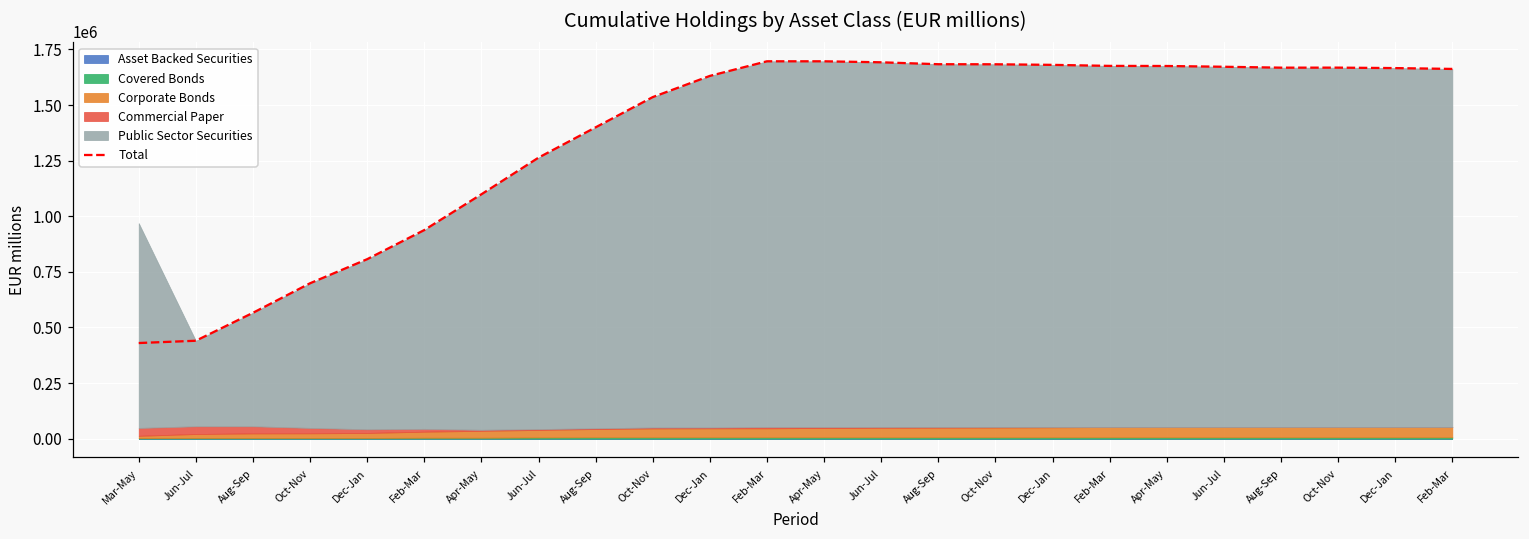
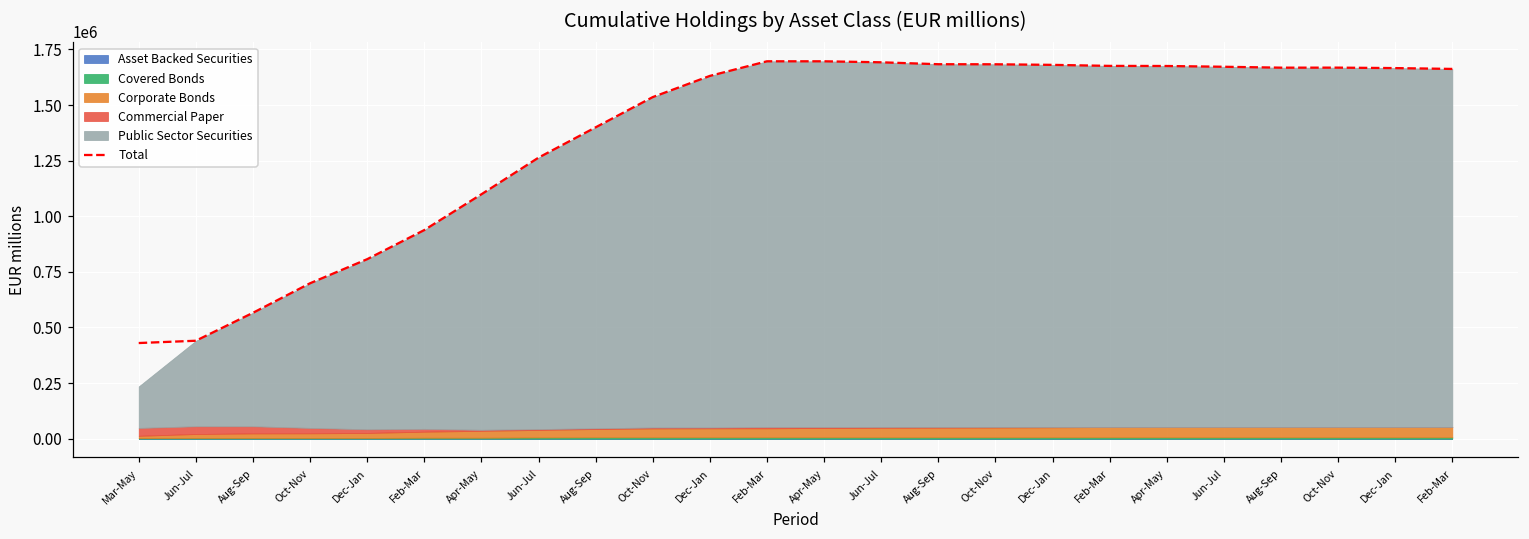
  {
    "Total": {
      "Mar-May": 430000
    },
    "Public Sector Securities": {
-     "Mar-May": 920000
+     "Mar-May": 190000
    }
  }
